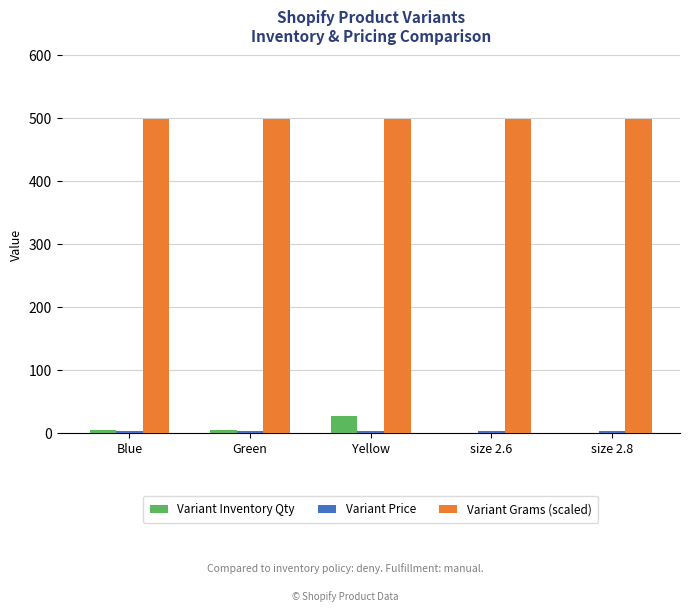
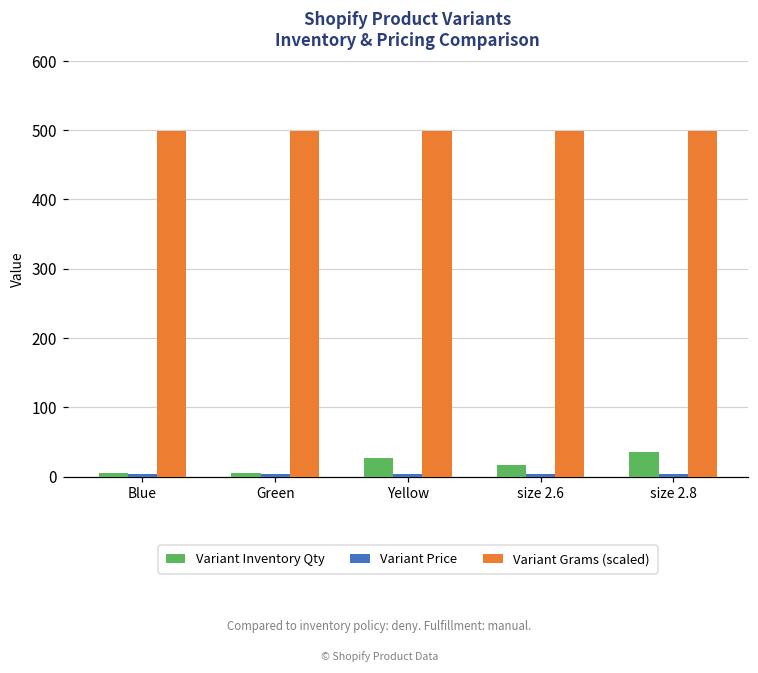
  {
    "Variant Inventory Qty": {
      "Blue": 10,
      "Green": 10,
      "Yellow": 30,
-     "size 2.6": 0,
-     "size 2.8": 0
+     "size 2.6": 20,
+     "size 2.8": 40
    },
    "Variant Price": {
      "Blue": 0,
      "Green": 0,
      "Yellow": 0,
      "size 2.6": 0,
      "size 2.8": 0
    },
    "Variant Grams (scaled)": {
      "Blue": 500,
      "Green": 500,
      "Yellow": 500,
      "size 2.6": 500,
      "size 2.8": 500
    }
  }
